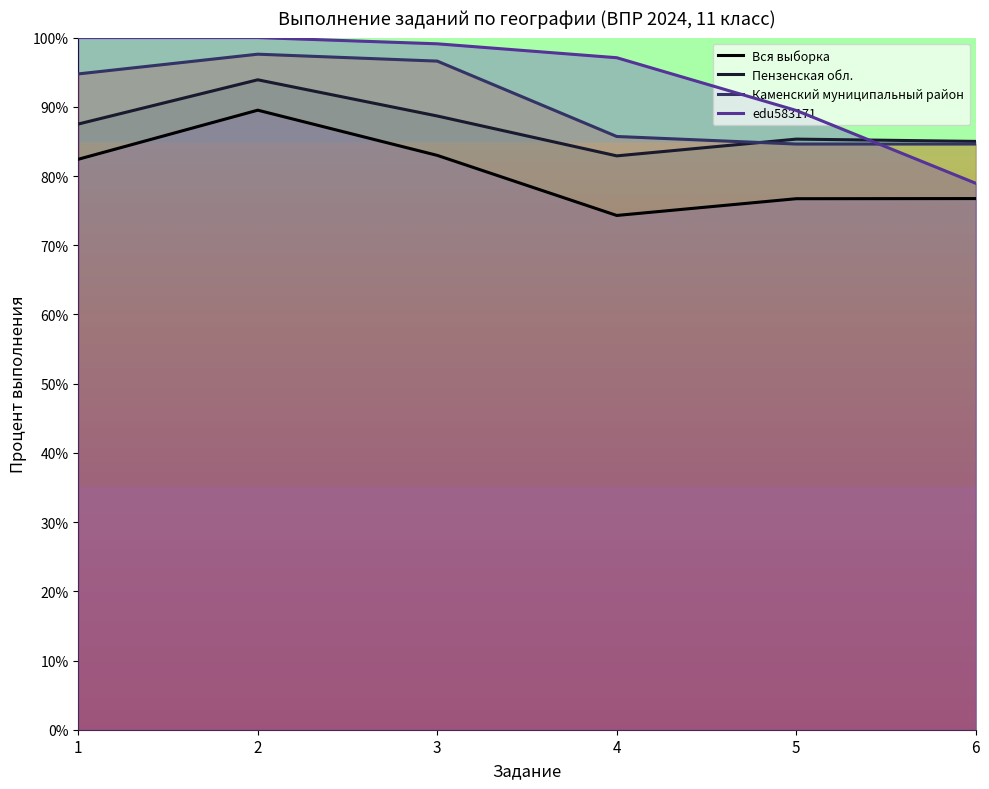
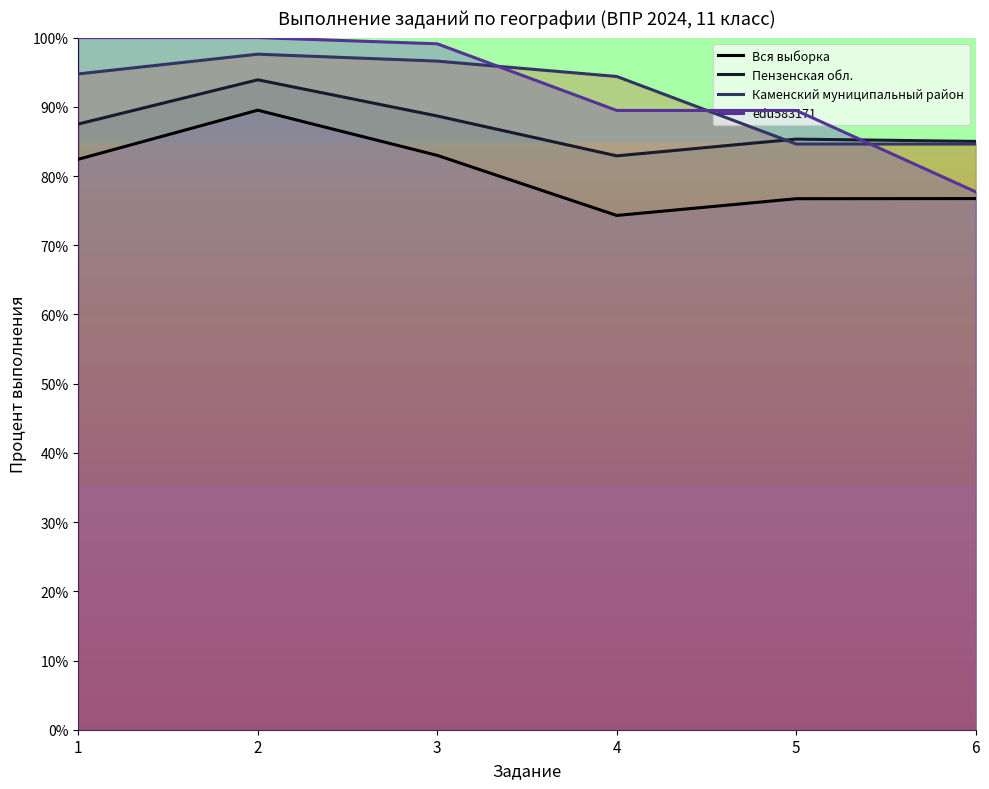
  {
    "Каменский муниципальный район": {
      "1": "95%",
      "2": "98%",
      "3": "97%",
-     "4": "86%",
+     "4": "94%",
      "5": "85%",
      "6": "85%"
    },
    "edu583171": {
      "1": "100%",
      "2": "100%",
      "3": "99%",
-     "4": "97%",
-     "6": "79%"
+     "4": "89%",
+     "6": "78%"
    }
  }
